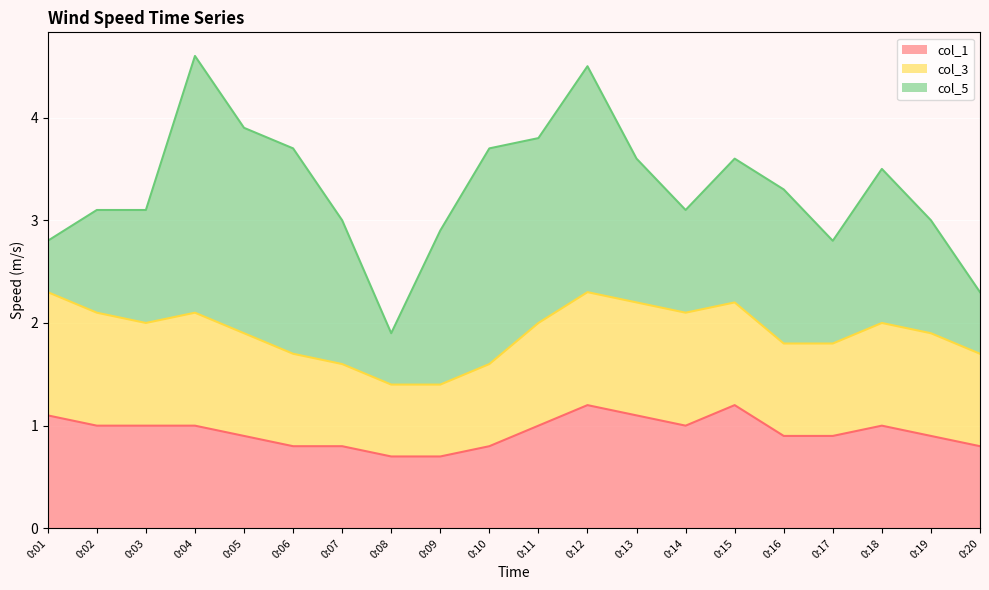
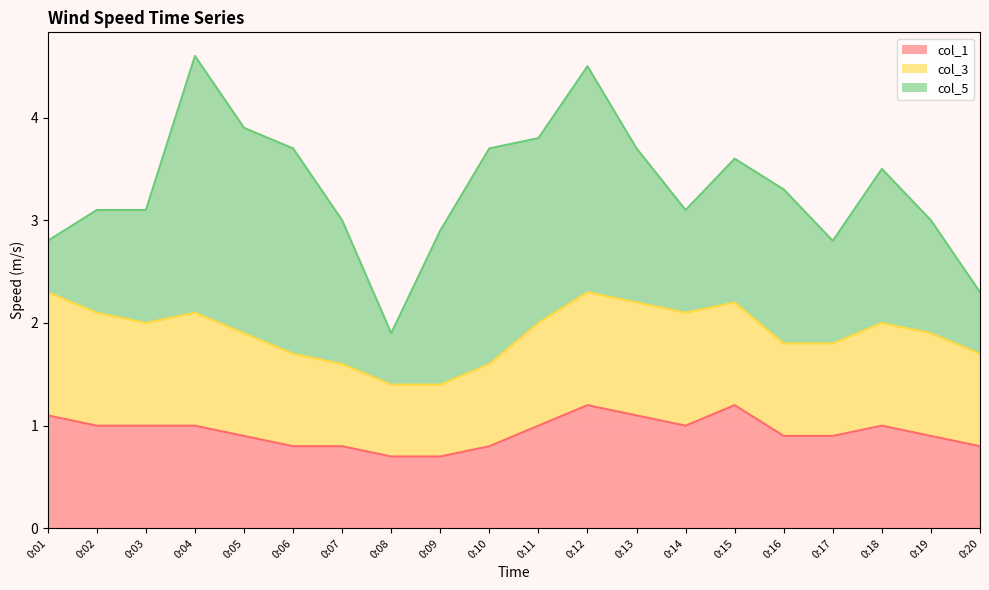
  {
    "col_1": {
      "0:01": 1.1,
      "0:02": 1.0,
      "0:03": 1.0,
      "0:04": 1.0,
      "0:05": 0.9,
      "0:06": 0.8,
      "0:07": 0.8,
      "0:08": 0.7,
      "0:09": 0.7,
      "0:10": 0.8,
      "0:11": 1.0,
      "0:12": 1.2,
      "0:13": 1.1,
      "0:14": 1.0,
      "0:15": 1.2,
      "0:16": 0.9,
      "0:17": 0.9,
      "0:18": 1.0,
      "0:19": 0.9,
      "0:20": 0.8
    },
    "col_3": {
      "0:01": 1.2,
      "0:02": 1.1,
      "0:03": 1.0,
      "0:04": 1.1,
      "0:05": 1.0,
      "0:06": 0.9,
      "0:07": 0.8,
      "0:08": 0.7,
      "0:09": 0.7,
      "0:10": 0.8,
      "0:11": 1.0,
      "0:12": 1.1,
      "0:13": 1.1,
      "0:14": 1.1,
      "0:15": 1.0,
      "0:16": 0.9,
      "0:17": 0.9,
      "0:18": 1.0,
      "0:19": 1.0,
      "0:20": 0.9
    },
    "col_5": {
      "0:01": 0.5,
      "0:02": 1.0,
      "0:03": 1.1,
      "0:04": 2.5,
      "0:05": 2.0,
      "0:06": 2.0,
      "0:07": 1.4,
      "0:08": 0.5,
      "0:09": 1.5,
      "0:10": 2.1,
      "0:11": 1.8,
      "0:12": 2.2,
-     "0:13": 1.4,
+     "0:13": 1.5,
      "0:14": 1.0,
      "0:15": 1.4,
      "0:16": 1.5,
      "0:17": 1.0,
      "0:18": 1.5,
      "0:19": 1.1,
      "0:20": 0.6
    }
  }
